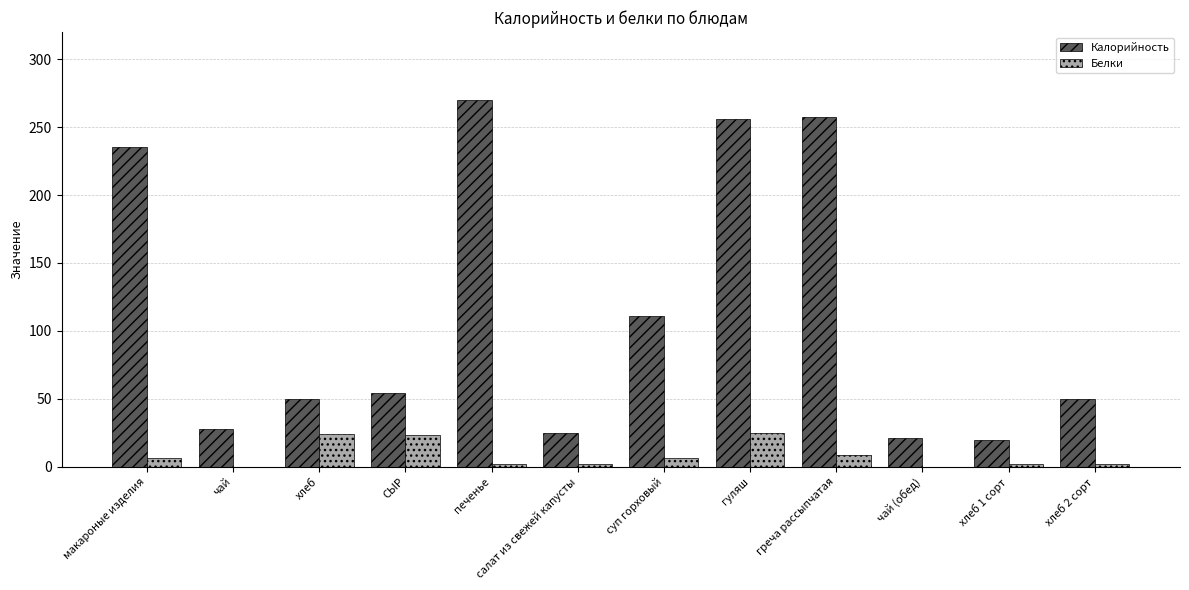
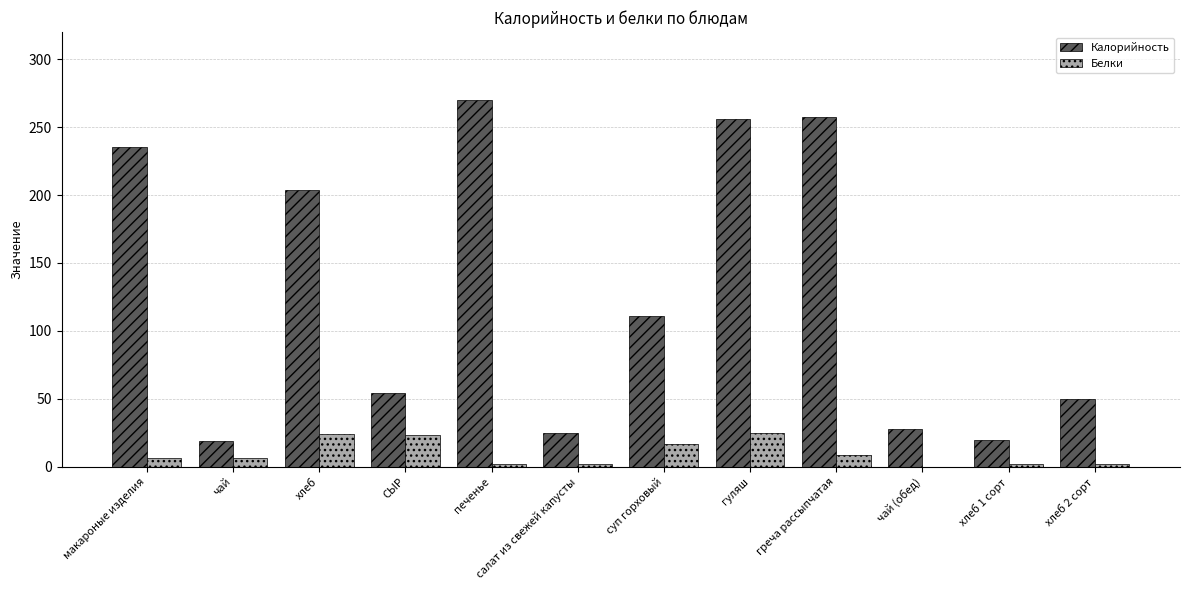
  {
    "Калорийность": {
      "макароные изделия": 236,
-     "чай": 28,
-     "хлеб": 50,
+     "чай": 19,
+     "хлеб": 204,
      "СЫР": 55,
      "печенье": 270,
      "салат из свежей капусты": 25,
      "суп горховый": 111,
      "гуляш": 256,
      "греча рассыпчатая": 257,
-     "чай (обед)": 21,
+     "чай (обед)": 28,
      "хлеб 1 сорт": 20,
      "хлеб 2 сорт": 50
    },
    "Белки": {
      "макароные изделия": 7,
-     "чай": 0,
+     "чай": 7,
      "хлеб": 24,
      "СЫР": 24,
      "печенье": 2,
-     "суп горховый": 6,
+     "суп горховый": 17,
      "гуляш": 25,
      "греча рассыпчатая": 8,
      "хлеб 1 сорт": 2,
      "хлеб 2 сорт": 2
    }
  }
